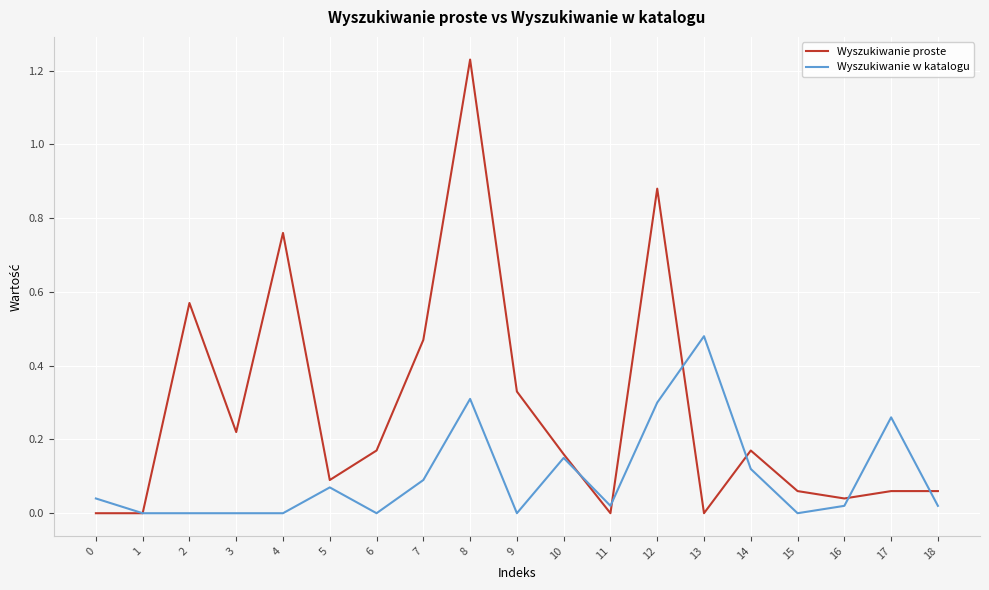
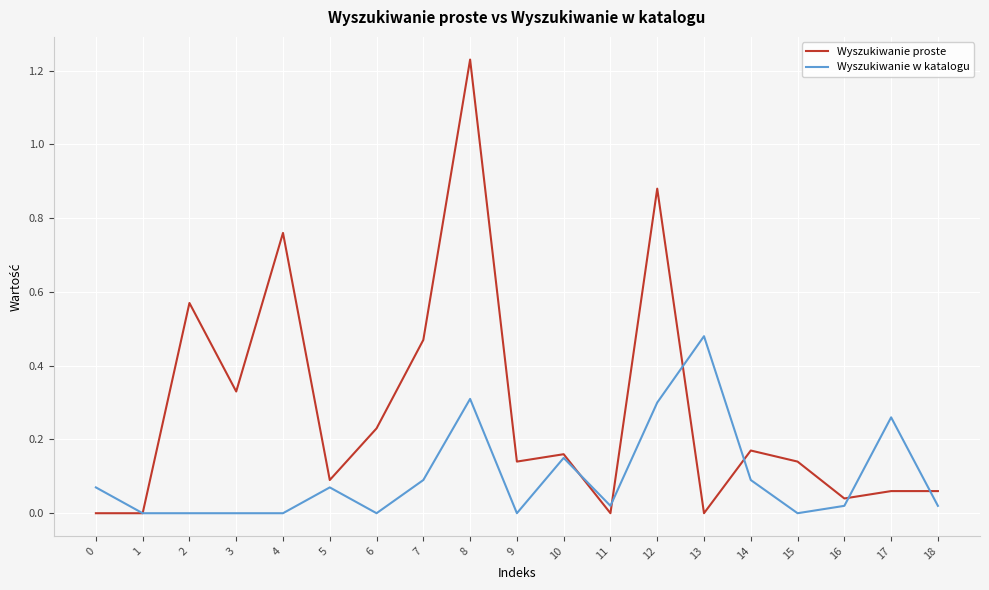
  {
    "Wyszukiwanie proste": {
      "0": 0.00,
      "2": 0.57,
-     "3": 0.22,
+     "3": 0.33,
      "4": 0.76,
      "5": 0.09,
-     "6": 0.17,
+     "6": 0.23,
      "7": 0.47,
      "8": 1.23,
-     "9": 0.33,
+     "9": 0.14,
      "10": 0.16,
      "11": 0.00,
      "12": 0.88,
      "13": 0.00,
      "14": 0.17,
-     "15": 0.06,
+     "15": 0.14,
      "16": 0.04,
      "17": 0.06,
      "18": 0.06
    },
    "Wyszukiwanie w katalogu": {
-     "0": 0.04,
+     "0": 0.07,
      "2": 0.00,
      "3": 0.00,
      "4": 0.00,
      "5": 0.07,
      "6": 0.00,
      "7": 0.09,
      "8": 0.31,
      "9": 0.00,
      "10": 0.15,
      "11": 0.02,
      "12": 0.30,
      "13": 0.48,
-     "14": 0.12,
+     "14": 0.09,
      "15": 0.00,
      "16": 0.02,
      "17": 0.26,
      "18": 0.02
    }
  }
